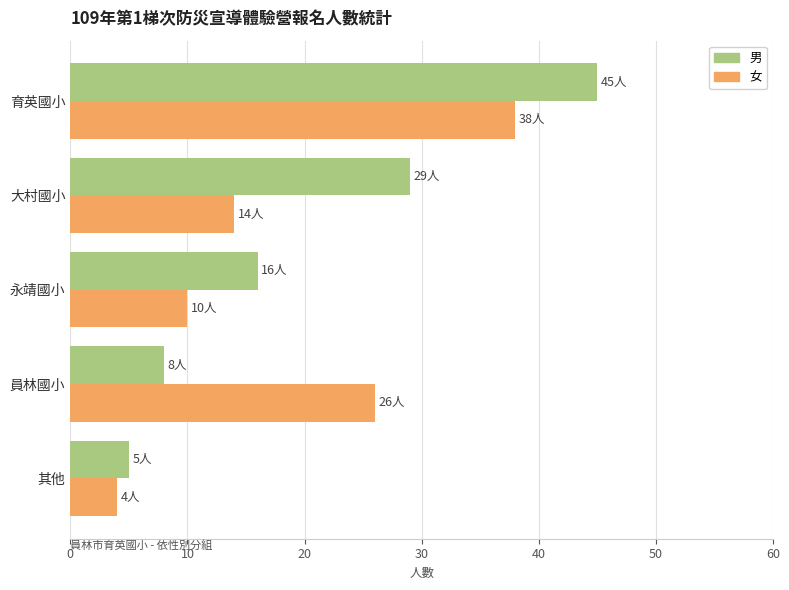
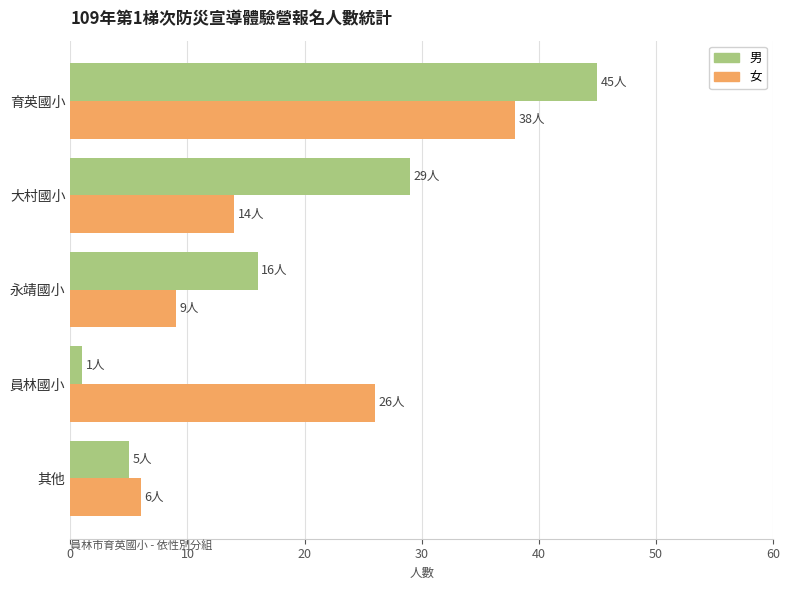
  {
    "男": {
      "育英國小": "45人",
      "大村國小": "29人",
      "永靖國小": "16人",
-     "員林國小": "8人",
+     "員林國小": "1人",
      "其他": "5人"
    },
    "女": {
      "育英國小": "38人",
      "大村國小": "14人",
-     "永靖國小": "10人",
+     "永靖國小": "9人",
      "員林國小": "26人",
-     "其他": "4人"
+     "其他": "6人"
    }
  }
